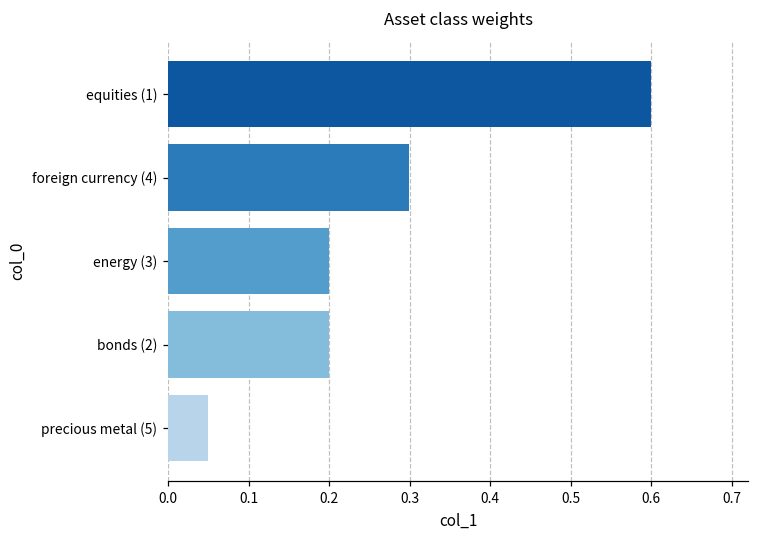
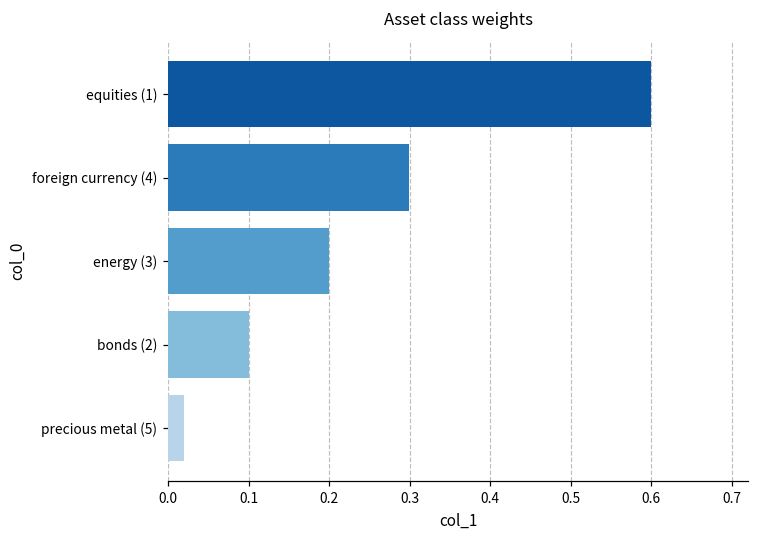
  {
    "equities (1)": 0.60,
    "foreign currency (4)": 0.30,
    "energy (3)": 0.20,
-   "bonds (2)": 0.2,
-   "precious metal (5)": 0.05
+   "bonds (2)": 0.1,
+   "precious metal (5)": 0.02
  }
